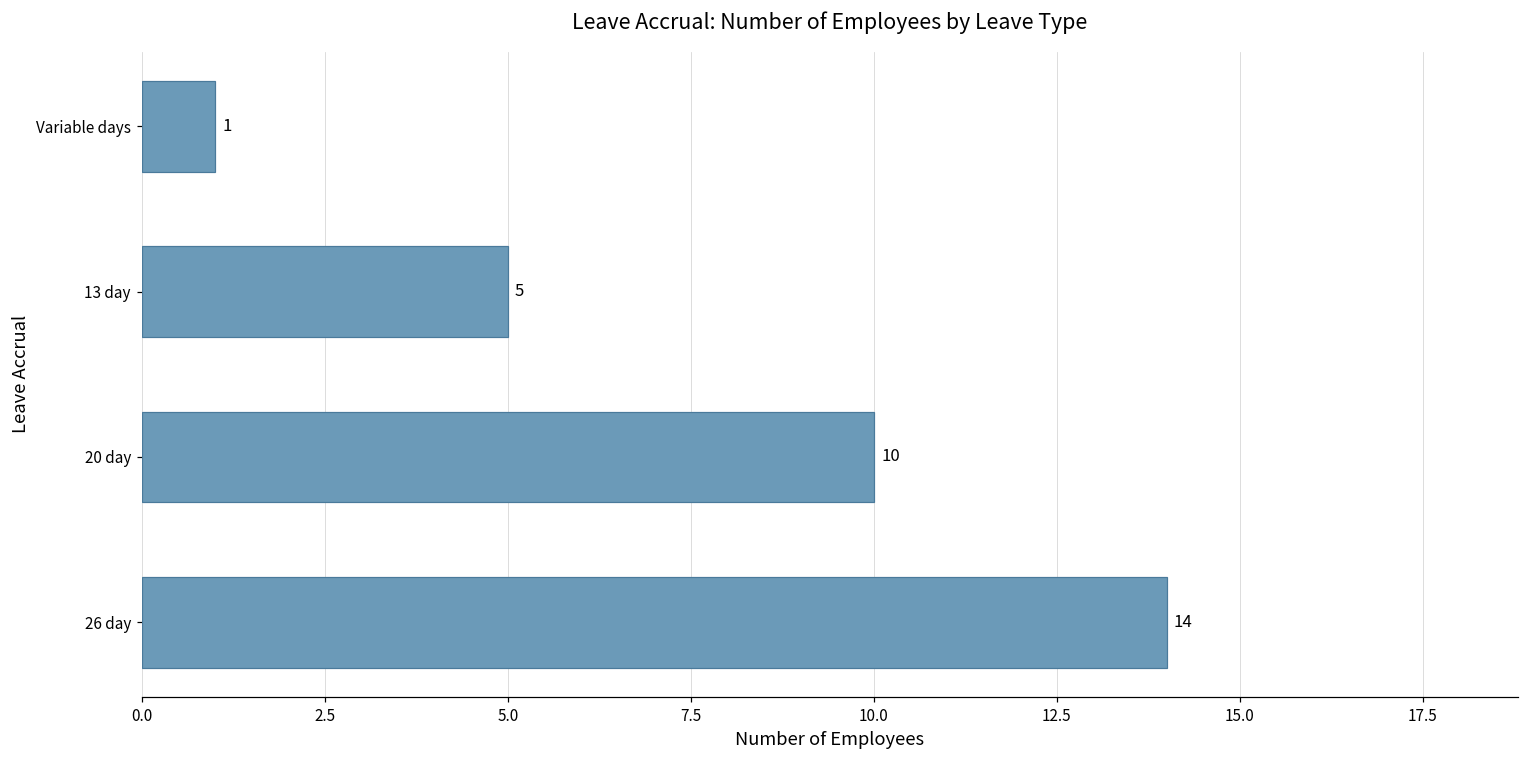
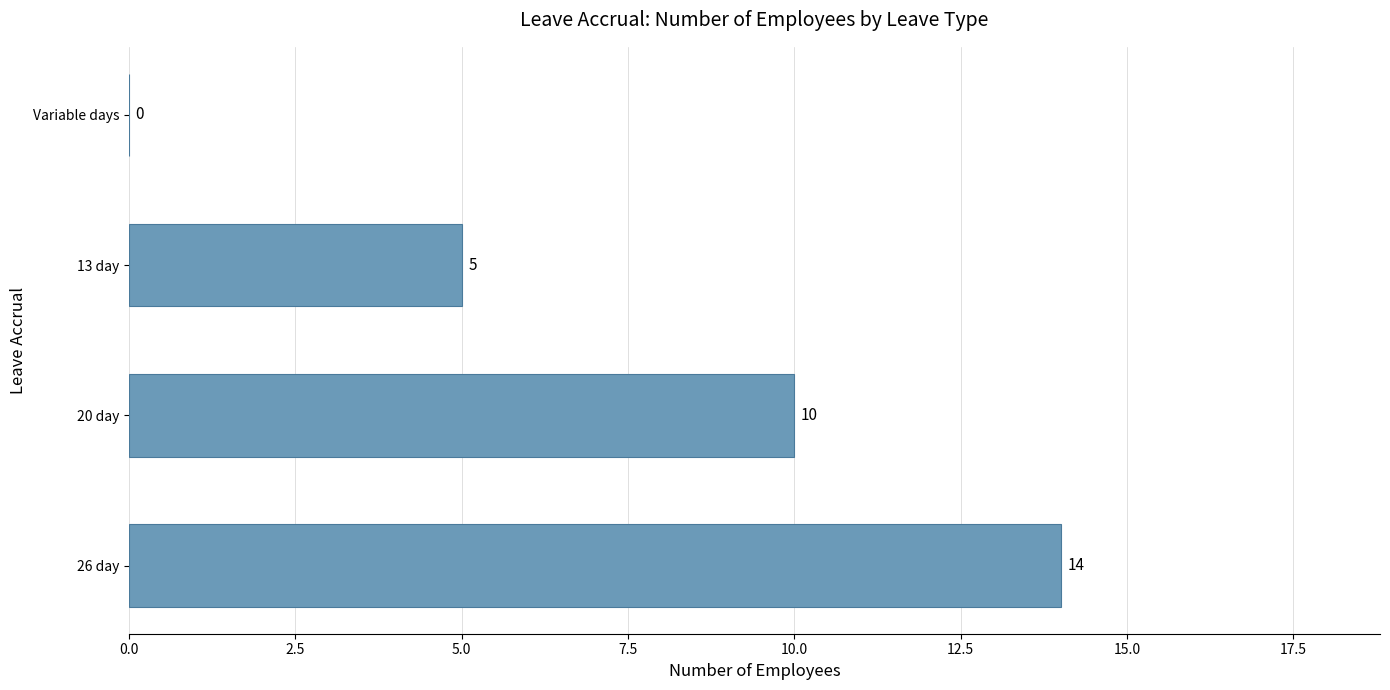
  {
-   "Variable days": 1,
+   "Variable days": 0,
    "13 day": 5,
    "20 day": 10,
    "26 day": 14
  }
